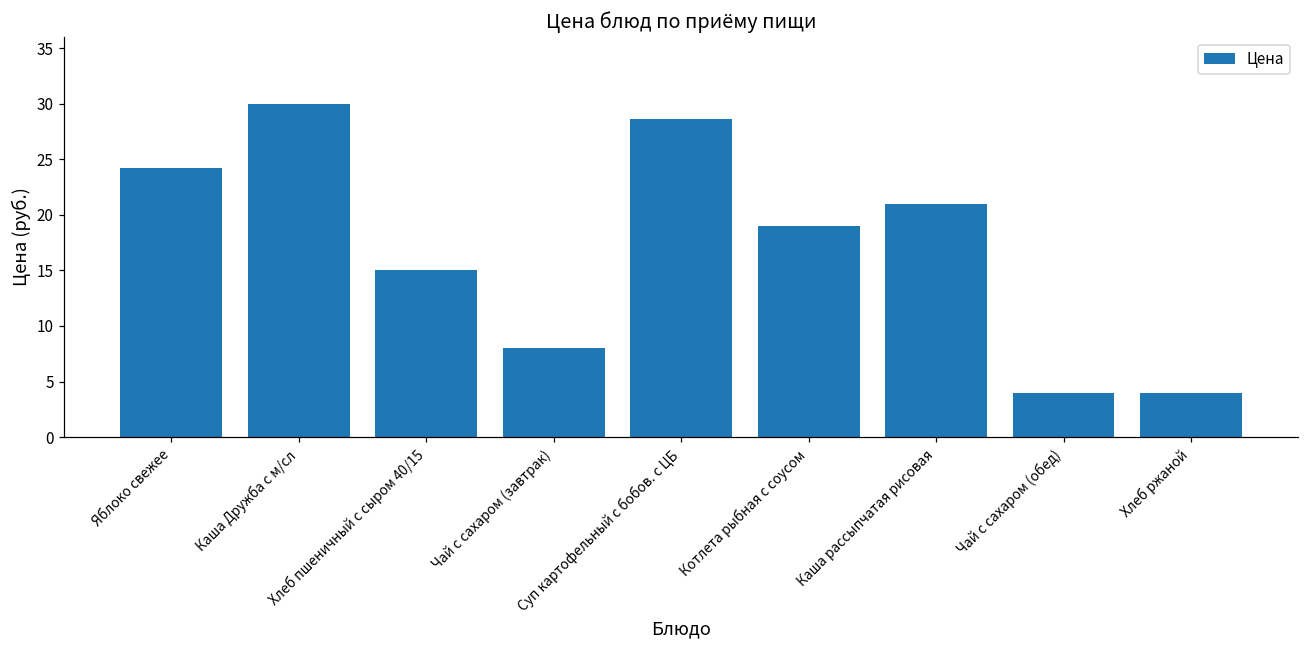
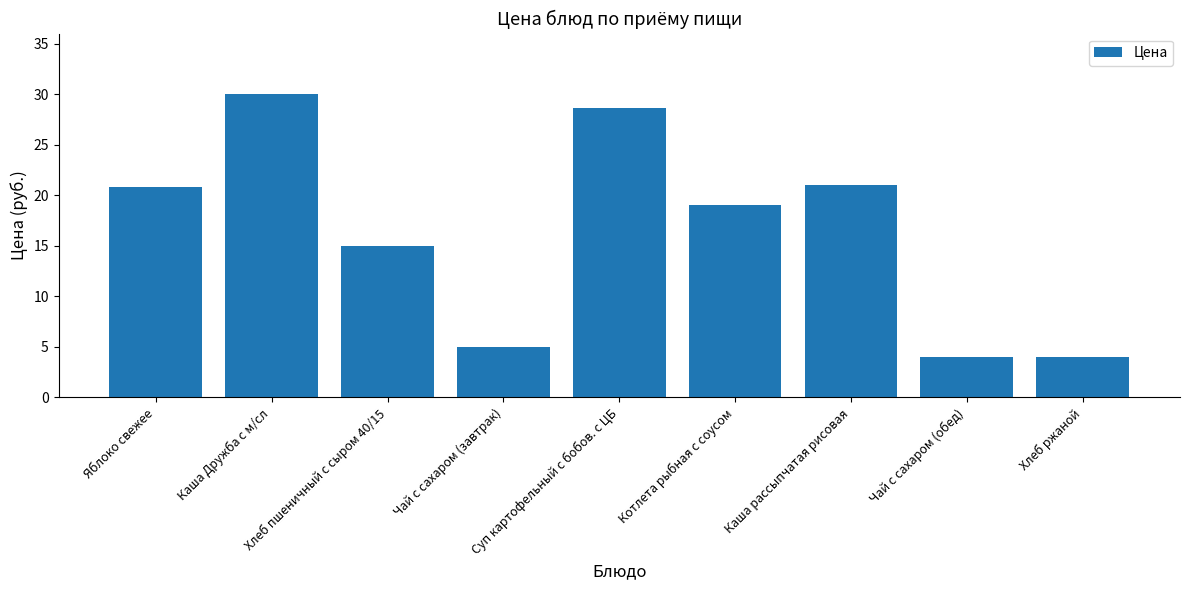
  {
-   "Яблоко свежее": 24.2,
+   "Яблоко свежее": 20.8,
    "Каша Дружба с м/сл": 30.0,
    "Хлеб пшеничный с сыром 40/15": 15.0,
-   "Чай с сахаром (завтрак)": 8,
+   "Чай с сахаром (завтрак)": 5,
    "Суп картофельный с бобов. с ЦБ": 28.6,
    "Котлета рыбная с соусом": 19.0,
    "Каша рассыпчатая рисовая": 21.0,
    "Чай с сахаром (обед)": 4.0,
    "Хлеб ржаной": 4.0
  }
